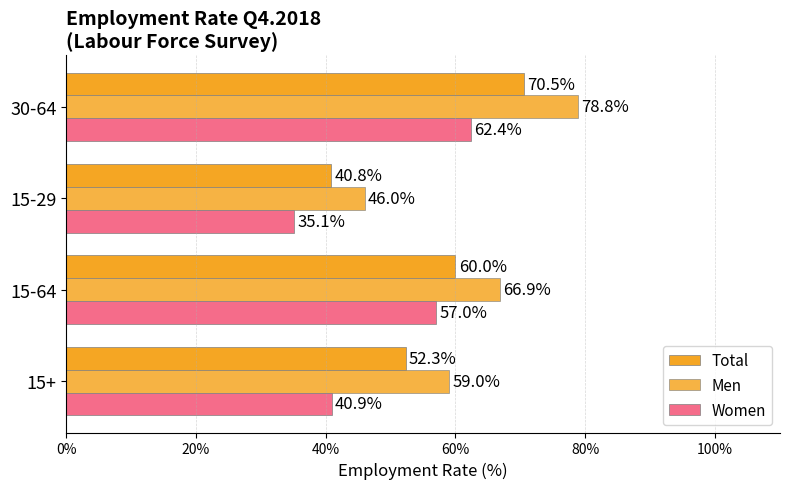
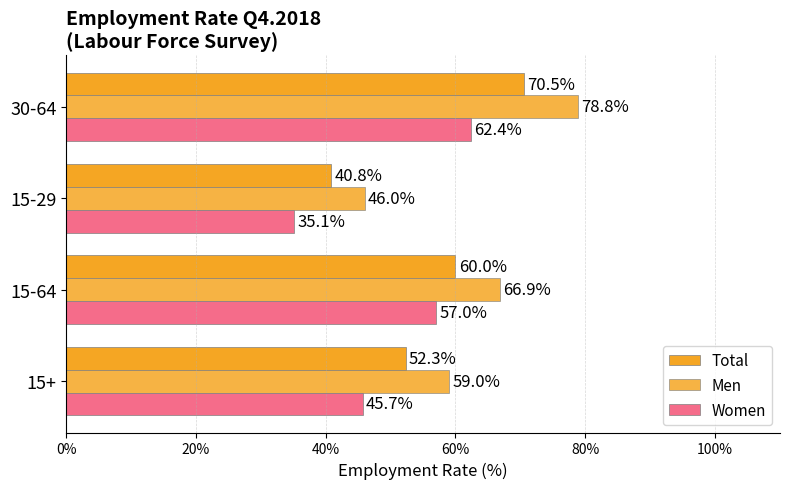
  {
    "Women": {
      "30-64": "62.4%",
      "15-29": "35.1%",
      "15-64": "57.0%",
-     "15+": "40.9%"
+     "15+": "45.7%"
    }
  }
